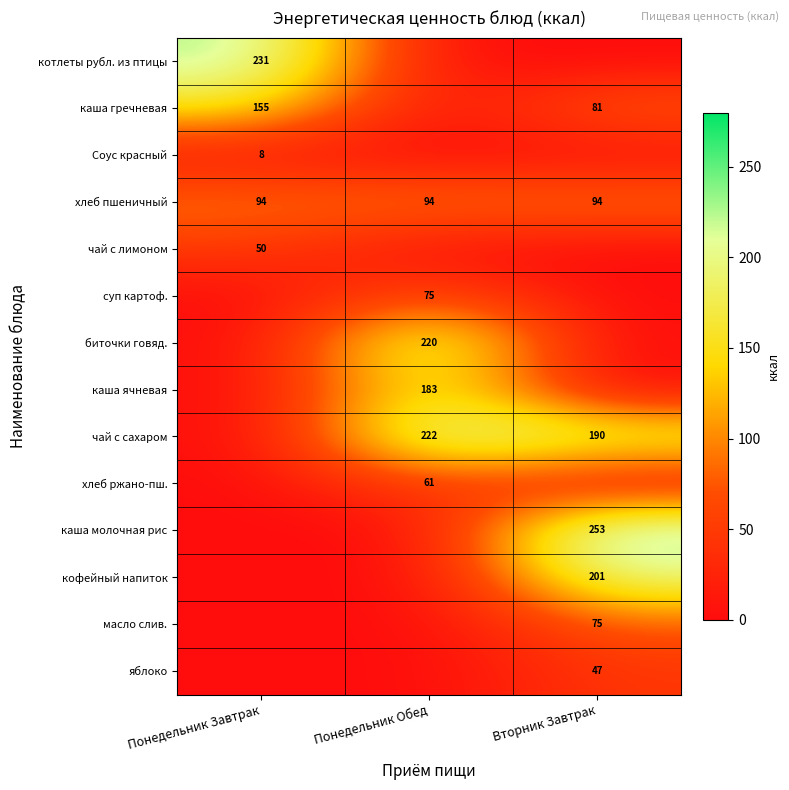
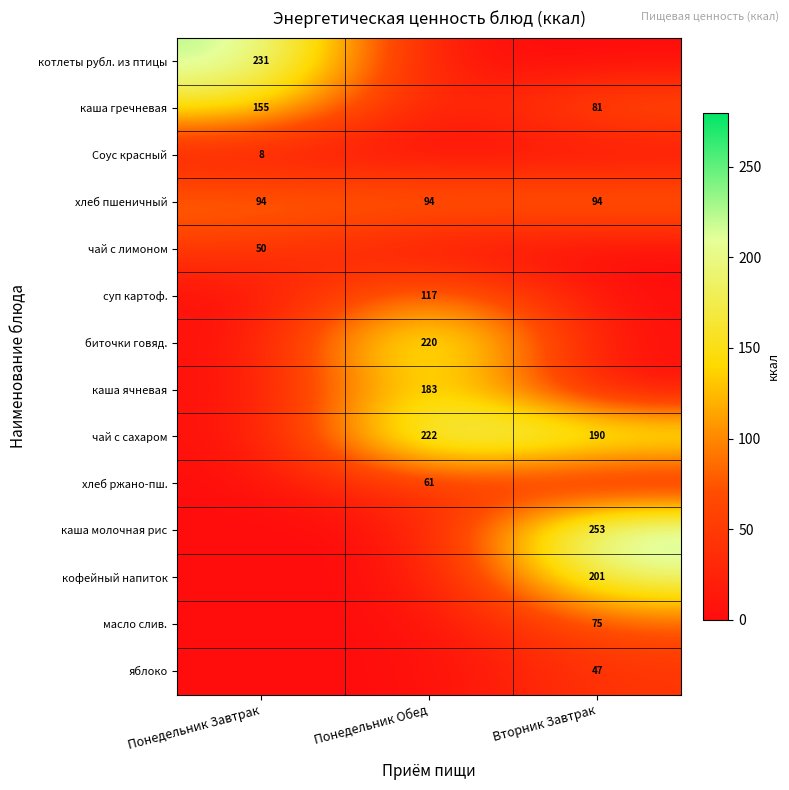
  {
    "котлеты рубл. из птицы": {
      "Понедельник Завтрак": 231
    },
    "каша гречневая": {
      "Понедельник Завтрак": 155,
      "Вторник Завтрак": 81
    },
    "Соус красный": {
      "Понедельник Завтрак": 8
    },
    "хлеб пшеничный": {
      "Понедельник Завтрак": 94,
      "Понедельник Обед": 94,
      "Вторник Завтрак": 94
    },
    "чай с лимоном": {
      "Понедельник Завтрак": 50
    },
    "суп картоф.": {
-     "Понедельник Обед": 75
+     "Понедельник Обед": 117
    },
    "биточки говяд.": {
      "Понедельник Обед": 220
    },
    "каша ячневая": {
      "Понедельник Обед": 183
    },
    "чай с сахаром": {
      "Понедельник Обед": 222,
      "Вторник Завтрак": 190
    },
    "хлеб ржано-пш.": {
      "Понедельник Обед": 61
    },
    "каша молочная рис": {
      "Вторник Завтрак": 253
    },
    "кофейный напиток": {
      "Вторник Завтрак": 201
    },
    "масло слив.": {
      "Вторник Завтрак": 75
    },
    "яблоко": {
      "Вторник Завтрак": 47
    }
  }
